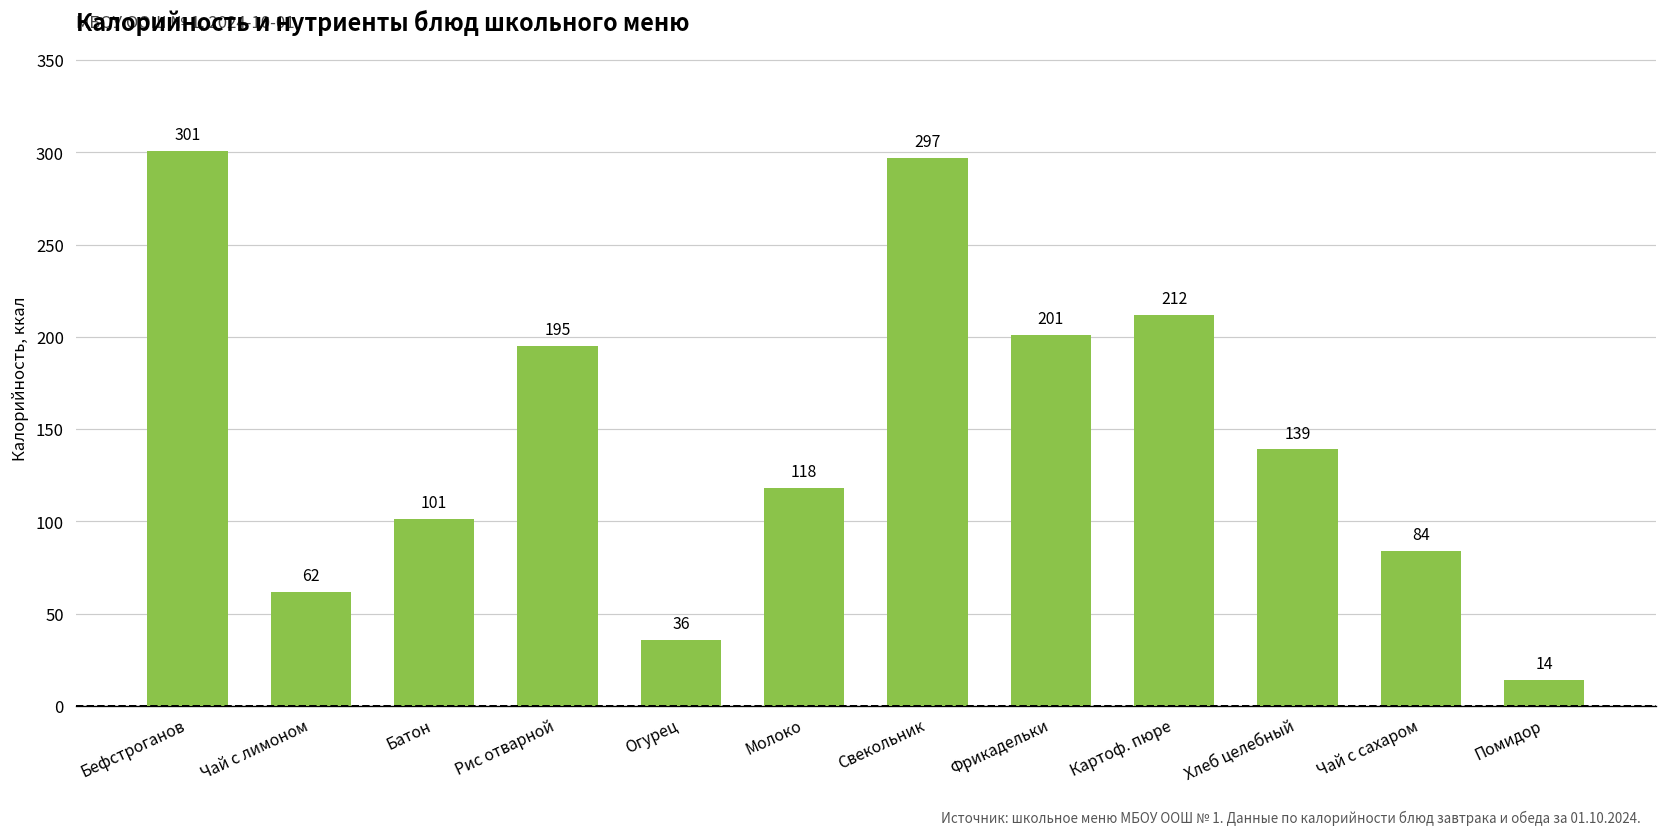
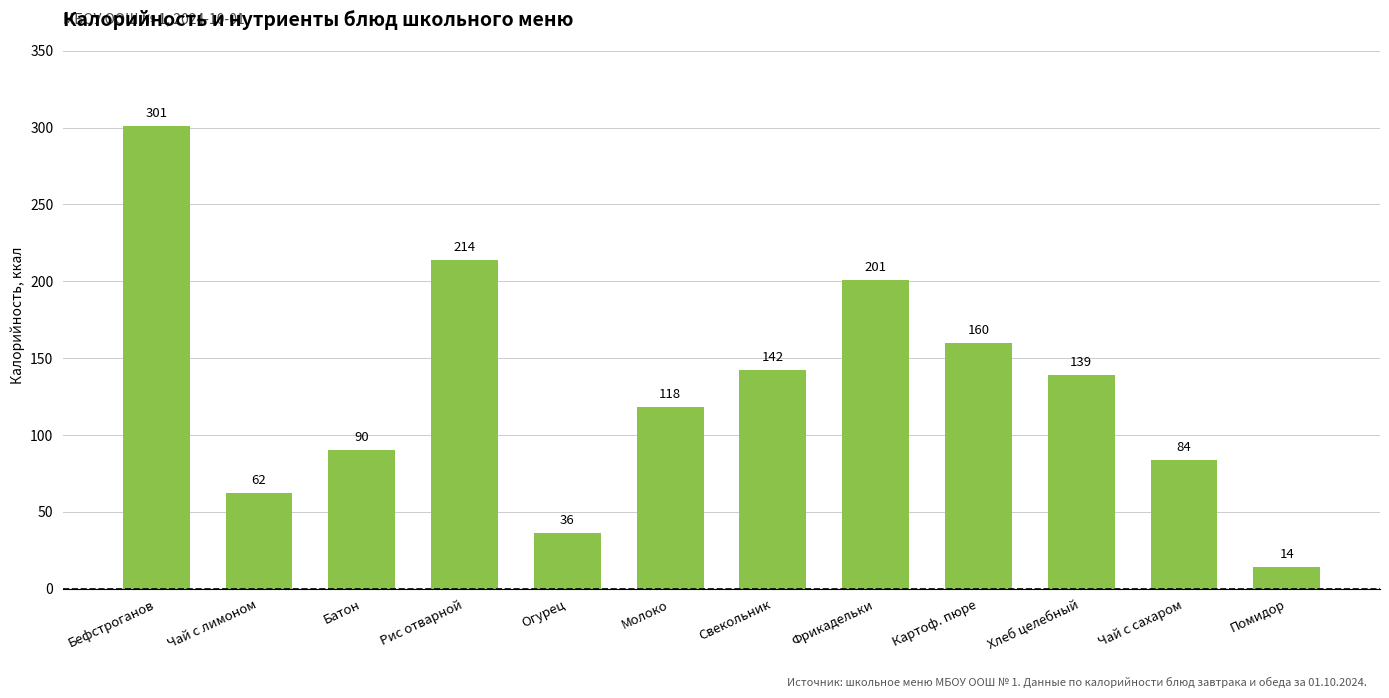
  {
    "Бефстроганов": 301,
    "Чай с лимоном": 62,
-   "Батон": 101,
-   "Рис отварной": 195,
+   "Батон": 90,
+   "Рис отварной": 214,
    "Огурец": 36,
    "Молоко": 118,
-   "Свекольник": 297,
+   "Свекольник": 142,
    "Фрикадельки": 201,
-   "Картоф. пюре": 212,
+   "Картоф. пюре": 160,
    "Хлеб целебный": 139,
    "Чай с сахаром": 84,
    "Помидор": 14
  }
